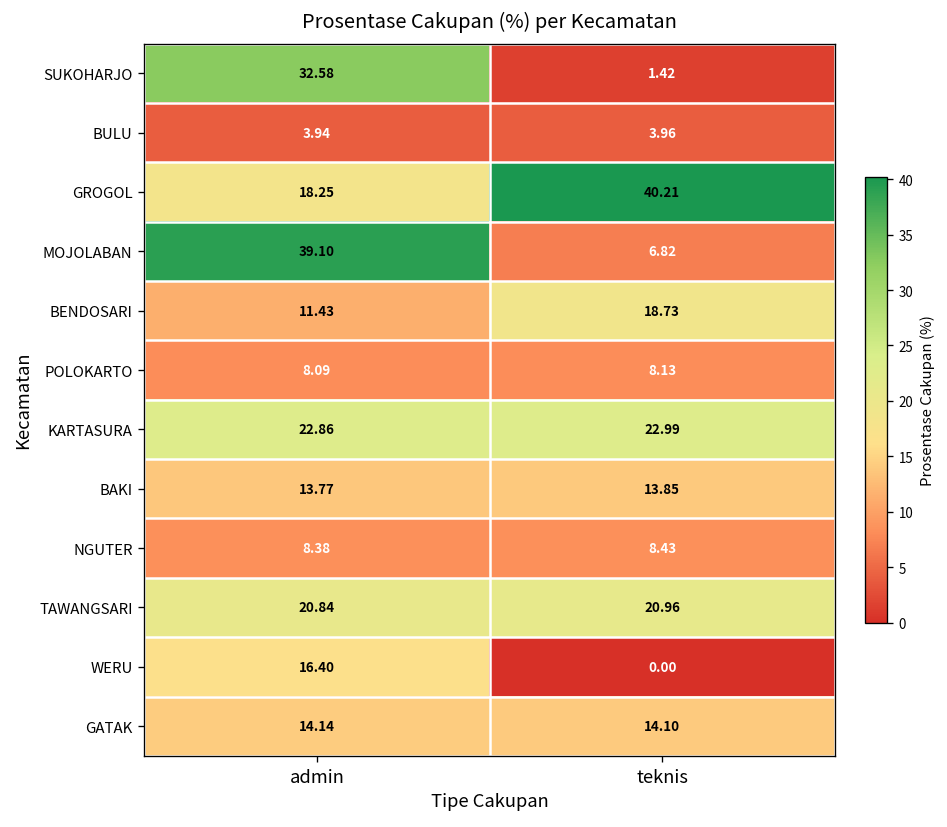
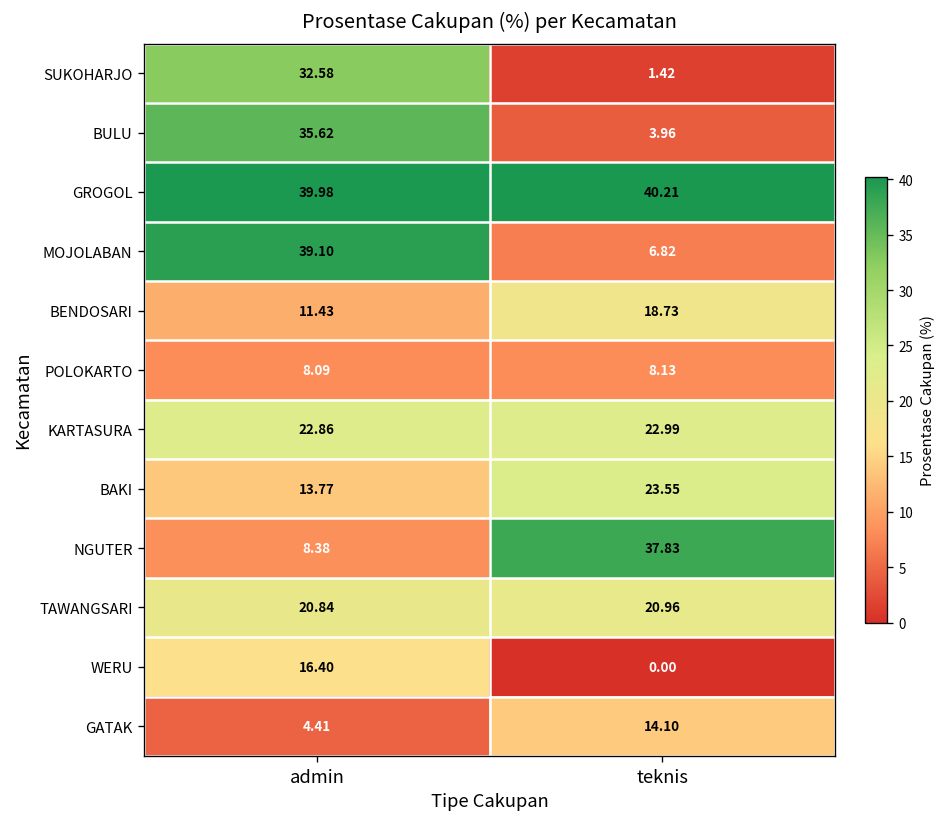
  {
    "SUKOHARJO": {
      "admin": 32.58,
      "teknis": 1.42
    },
    "BULU": {
-     "admin": 3.94,
+     "admin": 35.62,
      "teknis": 3.96
    },
    "GROGOL": {
-     "admin": 18.25,
+     "admin": 39.98,
      "teknis": 40.21
    },
    "MOJOLABAN": {
      "admin": 39.10,
      "teknis": 6.82
    },
    "BENDOSARI": {
      "admin": 11.43,
      "teknis": 18.73
    },
    "POLOKARTO": {
      "admin": 8.09,
      "teknis": 8.13
    },
    "KARTASURA": {
      "admin": 22.86,
      "teknis": 22.99
    },
    "BAKI": {
      "admin": 13.77,
-     "teknis": 13.85
+     "teknis": 23.55
    },
    "NGUTER": {
      "admin": 8.38,
-     "teknis": 8.43
+     "teknis": 37.83
    },
    "TAWANGSARI": {
      "admin": 20.84,
      "teknis": 20.96
    },
    "WERU": {
      "admin": 16.40,
      "teknis": 0.00
    },
    "GATAK": {
-     "admin": 14.14,
+     "admin": 4.41,
      "teknis": 14.10
    }
  }
